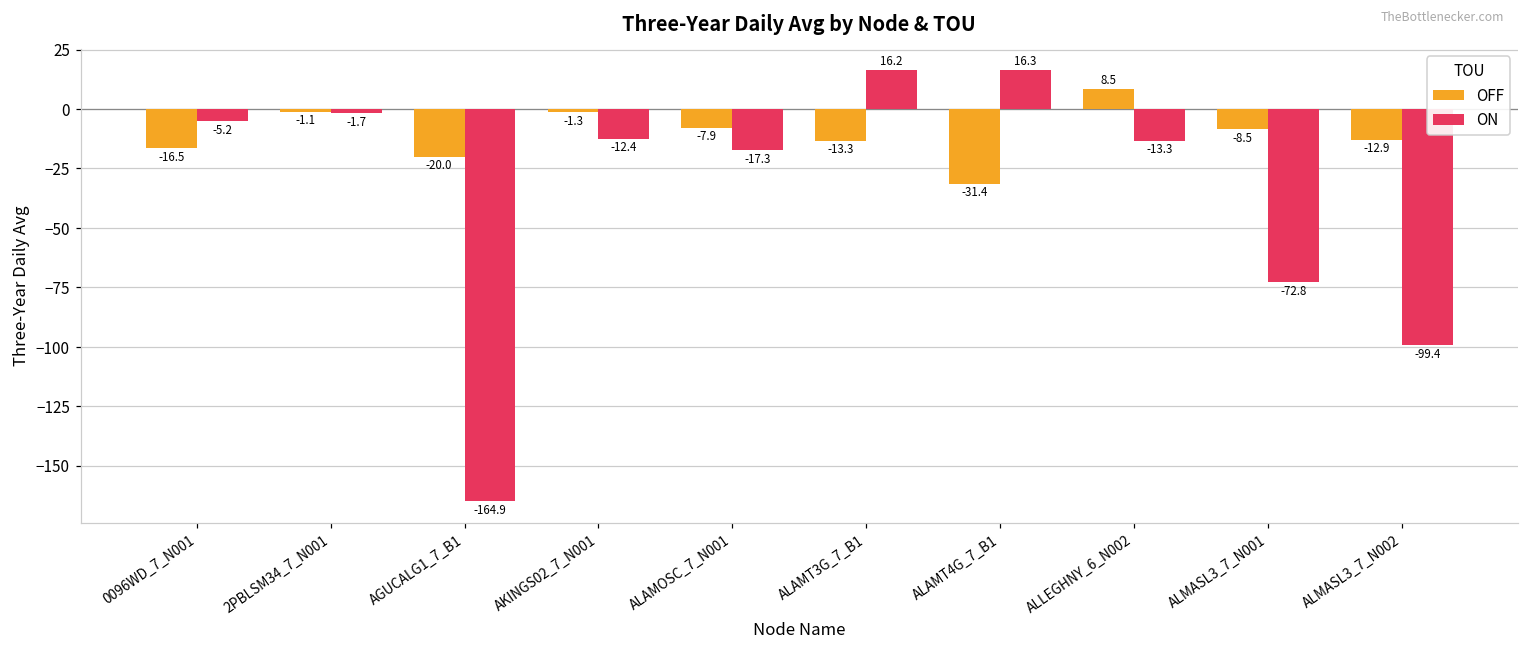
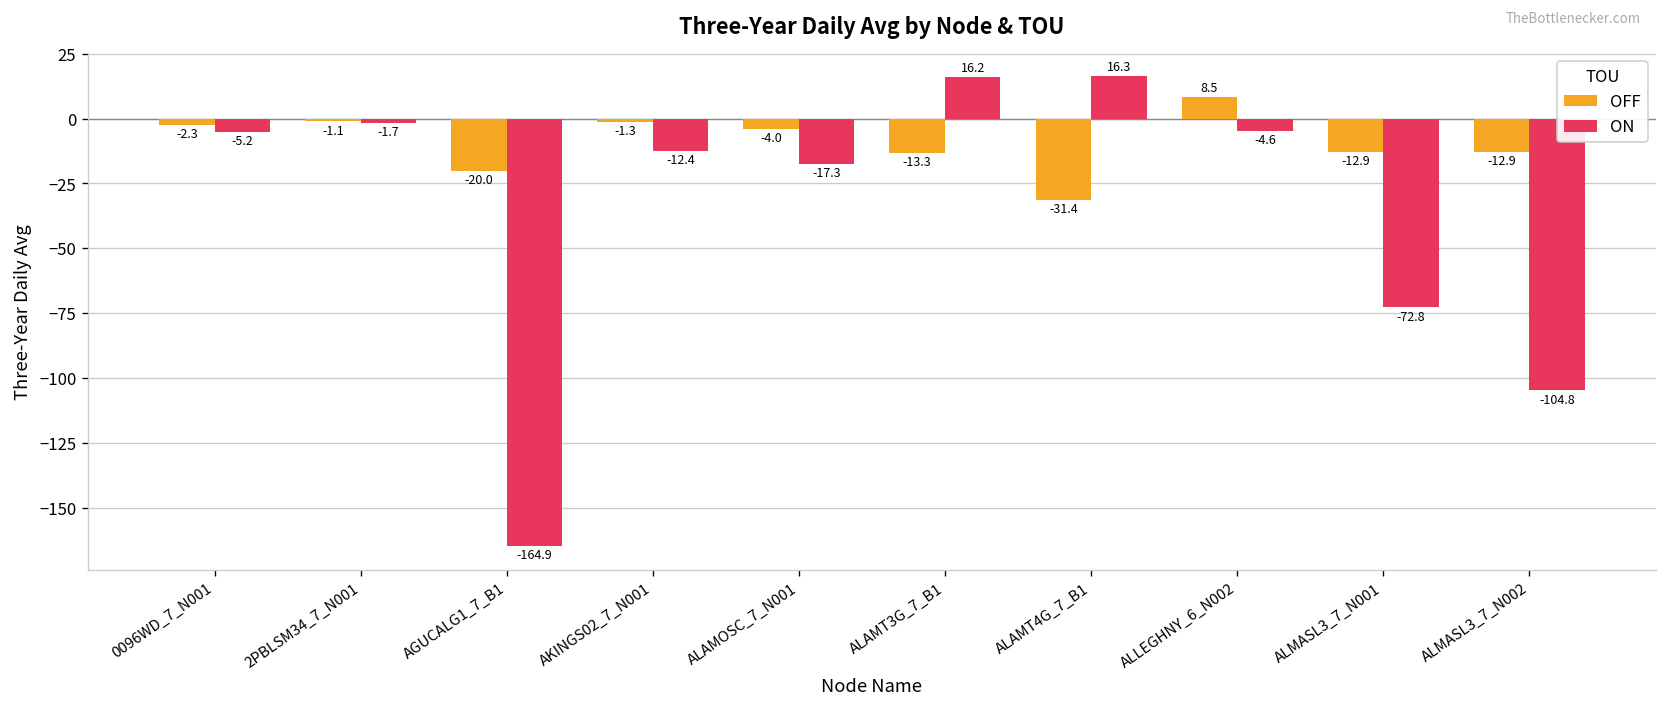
  {
    "OFF": {
-     "0096WD_7_N001": -16.5,
+     "0096WD_7_N001": -2.3,
      "2PBLSM34_7_N001": -1.1,
      "AGUCALG1_7_B1": -20.0,
      "AKINGS02_7_N001": -1.3,
-     "ALAMOSC_7_N001": -7.9,
+     "ALAMOSC_7_N001": -4.0,
      "ALAMT3G_7_B1": -13.3,
      "ALAMT4G_7_B1": -31.4,
      "ALLEGHNY_6_N002": 8.5,
-     "ALMASL3_7_N001": -8.5,
+     "ALMASL3_7_N001": -12.9,
      "ALMASL3_7_N002": -12.9
    },
    "ON": {
      "0096WD_7_N001": -5.2,
      "2PBLSM34_7_N001": -1.7,
      "AGUCALG1_7_B1": -164.9,
      "AKINGS02_7_N001": -12.4,
      "ALAMOSC_7_N001": -17.3,
      "ALAMT3G_7_B1": 16.2,
      "ALAMT4G_7_B1": 16.3,
-     "ALLEGHNY_6_N002": -13.3,
+     "ALLEGHNY_6_N002": -4.6,
      "ALMASL3_7_N001": -72.8,
-     "ALMASL3_7_N002": -99.4
+     "ALMASL3_7_N002": -104.8
    }
  }
